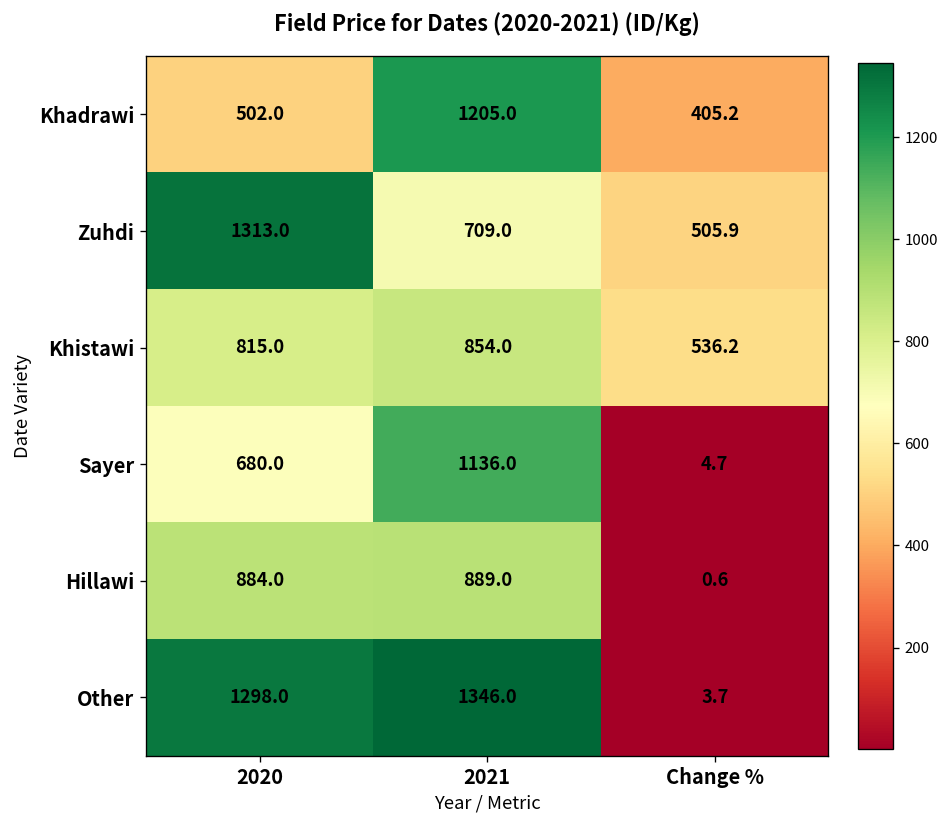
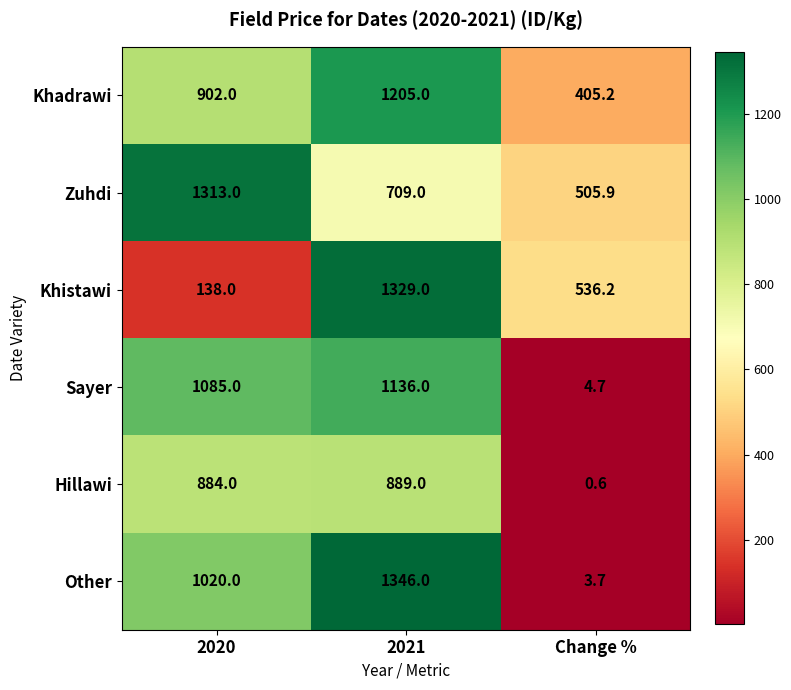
  {
    "Khadrawi": {
-     "2020": 502.0,
+     "2020": 902.0,
      "2021": 1205.0,
      "Change %": 405.2
    },
    "Zuhdi": {
      "2020": 1313.0,
      "2021": 709.0,
      "Change %": 505.9
    },
    "Khistawi": {
-     "2020": 815.0,
-     "2021": 854.0,
+     "2020": 138.0,
+     "2021": 1329.0,
      "Change %": 536.2
    },
    "Sayer": {
-     "2020": 680.0,
+     "2020": 1085.0,
      "2021": 1136.0,
      "Change %": 4.7
    },
    "Hillawi": {
      "2020": 884.0,
      "2021": 889.0,
      "Change %": 0.6
    },
    "Other": {
-     "2020": 1298.0,
+     "2020": 1020.0,
      "2021": 1346.0,
      "Change %": 3.7
    }
  }
